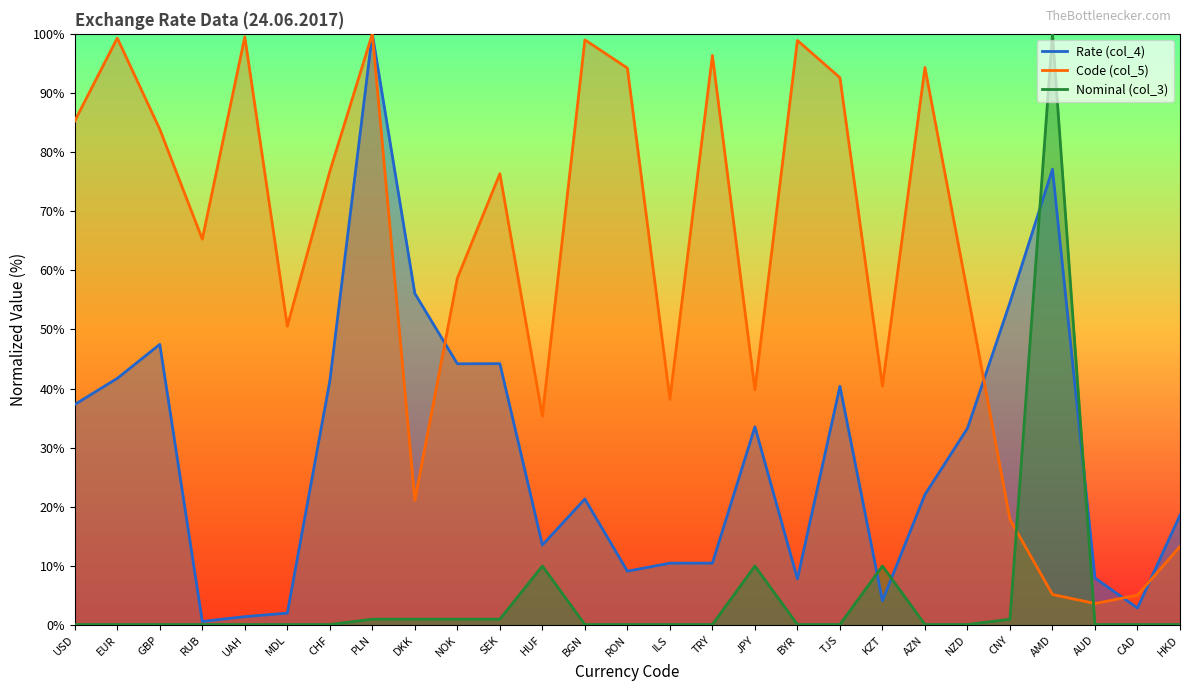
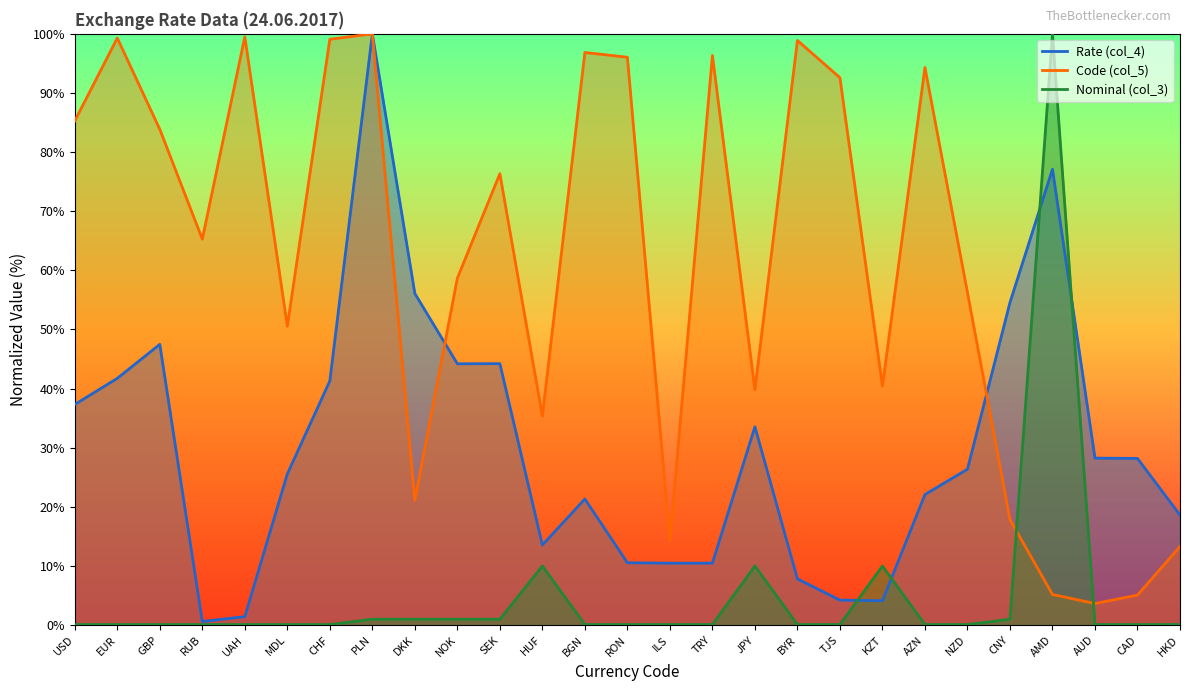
  {
    "Rate (col_4)": {
      "USD": "37%",
      "EUR": "42%",
      "GBP": "47%",
      "RUB": "1%",
      "UAH": "1%",
-     "MDL": "2%",
+     "MDL": "26%",
      "CHF": "41%",
      "DKK": "56%",
      "NOK": "44%",
      "SEK": "44%",
      "HUF": "14%",
      "BGN": "21%",
-     "RON": "9%",
+     "RON": "11%",
      "ILS": "10%",
      "TRY": "10%",
      "JPY": "34%",
      "BYR": "8%",
-     "TJS": "40%",
+     "TJS": "4%",
      "KZT": "4%",
      "AZN": "22%",
-     "NZD": "33%",
+     "NZD": "26%",
      "CNY": "55%",
      "AMD": "77%",
-     "AUD": "8%",
-     "CAD": "3%",
+     "AUD": "28%",
+     "CAD": "28%",
      "HKD": "19%"
    },
    "Code (col_5)": {
      "USD": "85%",
      "EUR": "99%",
      "GBP": "84%",
      "RUB": "65%",
      "UAH": "99%",
      "MDL": "51%",
-     "CHF": "77%",
+     "CHF": "99%",
      "DKK": "21%",
      "NOK": "59%",
      "SEK": "76%",
      "HUF": "35%",
-     "BGN": "99%",
-     "RON": "94%",
-     "ILS": "38%",
+     "BGN": "97%",
+     "RON": "96%",
+     "ILS": "14%",
      "TRY": "96%",
      "JPY": "40%",
      "BYR": "99%",
      "TJS": "93%",
      "KZT": "40%",
      "AZN": "94%",
      "NZD": "56%",
      "CNY": "18%",
      "AMD": "5%",
      "AUD": "4%",
      "CAD": "5%",
      "HKD": "13%"
    },
    "Nominal (col_3)": {
      "USD": "0%",
      "EUR": "0%",
      "GBP": "0%",
      "RUB": "0%",
      "UAH": "0%",
      "MDL": "0%",
      "CHF": "0%",
      "PLN": "1%",
      "DKK": "1%",
      "NOK": "1%",
      "SEK": "1%",
      "HUF": "10%",
      "BGN": "0%",
      "RON": "0%",
      "ILS": "0%",
      "TRY": "0%",
      "JPY": "10%",
      "BYR": "0%",
      "TJS": "0%",
      "KZT": "10%",
      "AZN": "0%",
      "NZD": "0%",
      "CNY": "1%",
      "AMD": "100%",
      "AUD": "0%",
      "CAD": "0%",
      "HKD": "0%"
    }
  }
